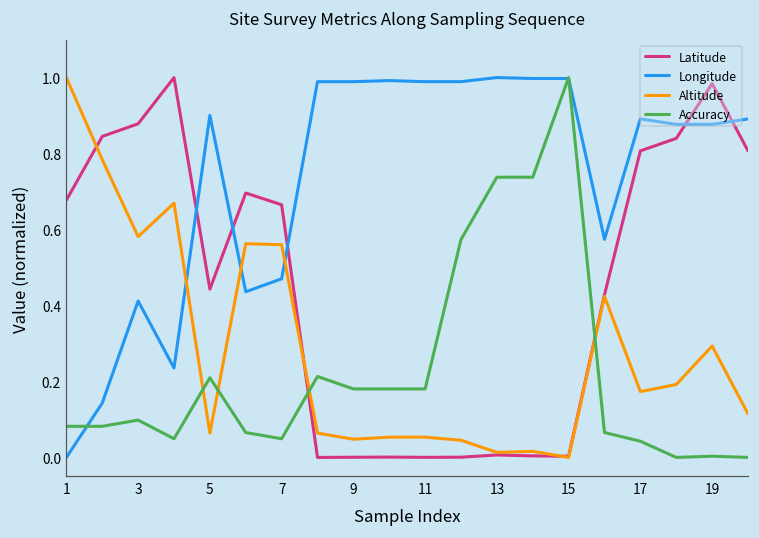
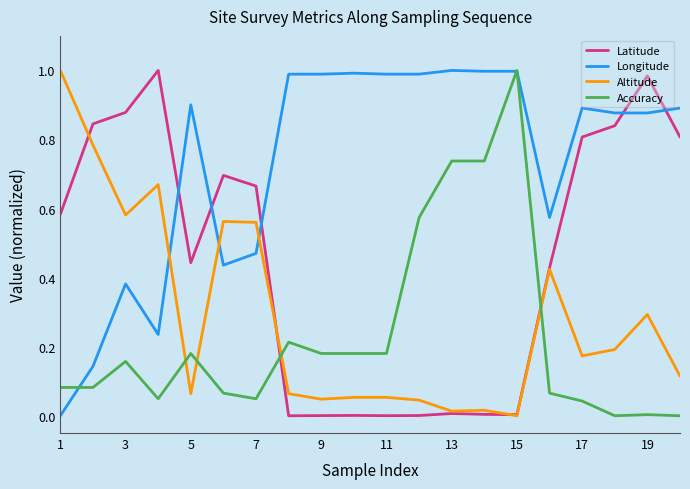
  {
    "Latitude": {
-     "1": 0.68,
+     "1": 0.58,
      "3": 0.88,
      "5": 0.44,
      "7": 0.67,
      "9": 0.00,
      "11": 0.00,
      "17": 0.81
    },
    "Longitude": {
      "1": 0.00,
-     "3": 0.41,
+     "3": 0.38,
      "5": 0.90,
      "7": 0.47,
      "9": 0.99,
      "11": 0.99,
      "13": 1.00,
      "17": 0.89,
      "19": 0.88
    },
    "Altitude": {
      "1": 1.00,
      "3": 0.58,
      "5": 0.06,
      "7": 0.56,
      "9": 0.05,
      "11": 0.05,
      "17": 0.17,
      "19": 0.29
    },
    "Accuracy": {
      "1": 0.08,
-     "3": 0.10,
-     "5": 0.21,
+     "3": 0.16,
+     "5": 0.18,
      "7": 0.05,
      "9": 0.18,
      "11": 0.18,
      "13": 0.74,
      "17": 0.04,
      "19": 0.00
    }
  }
